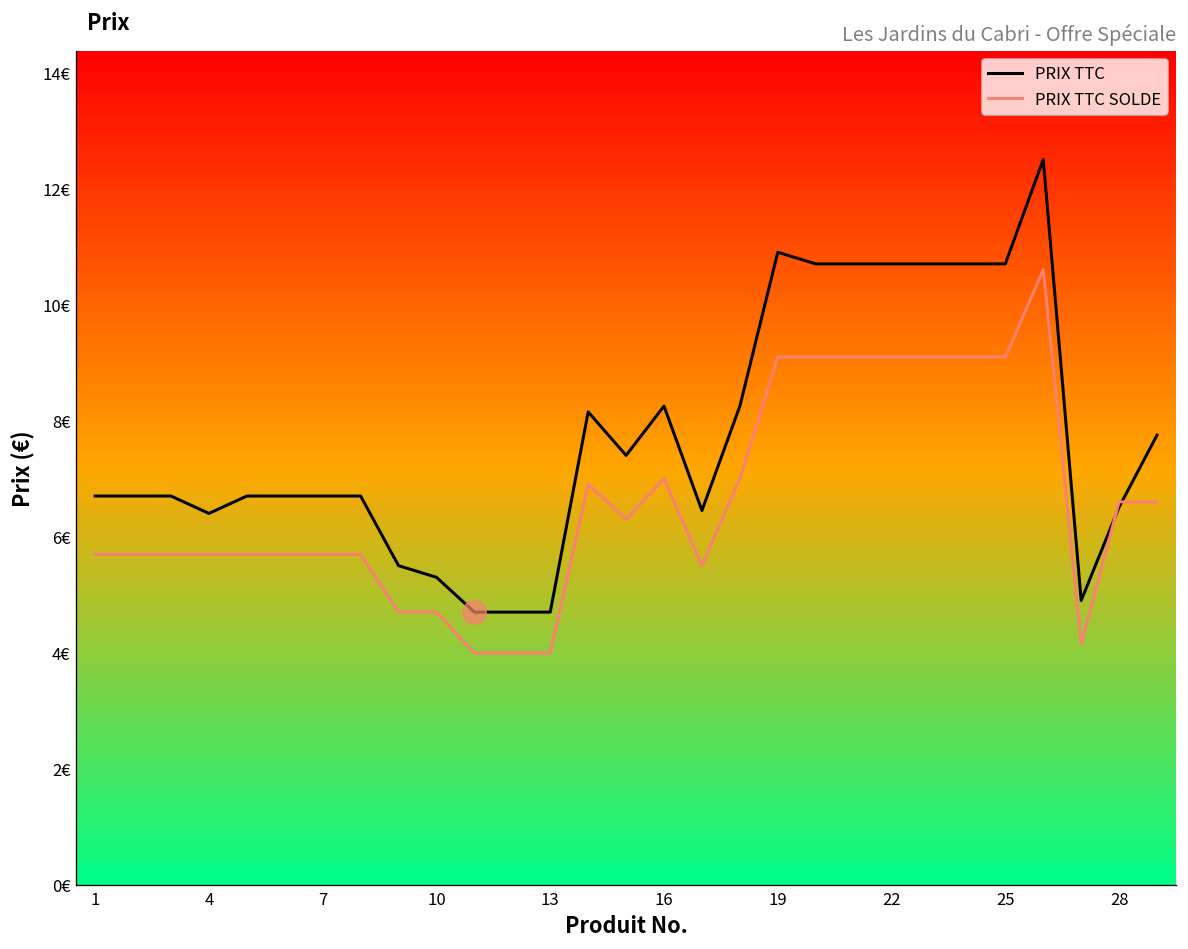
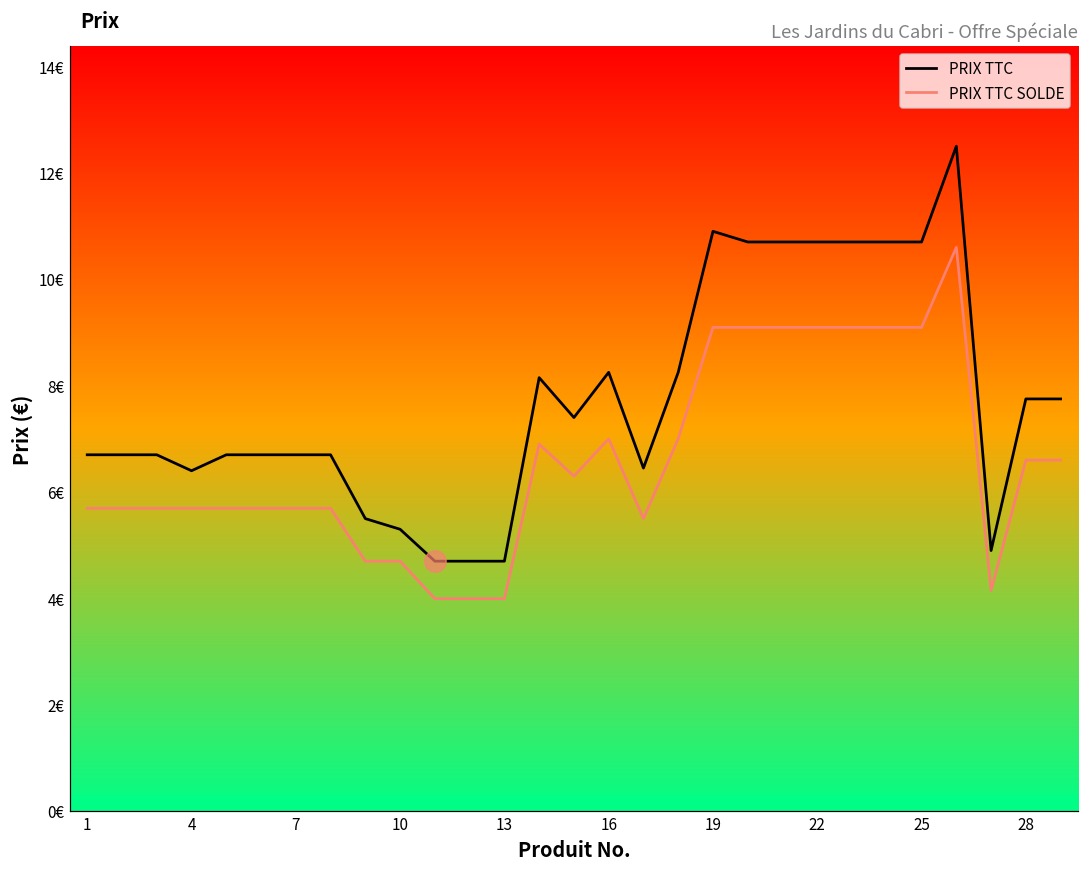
  {
    "PRIX TTC": {
      "1": "6.7€",
      "4": "6.4€",
      "7": "6.7€",
      "10": "5.3€",
      "13": "4.7€",
      "16": "8.3€",
      "19": "10.9€",
      "22": "10.7€",
      "25": "10.7€",
-     "28": "6.5€"
+     "28": "7.8€"
    }
  }
